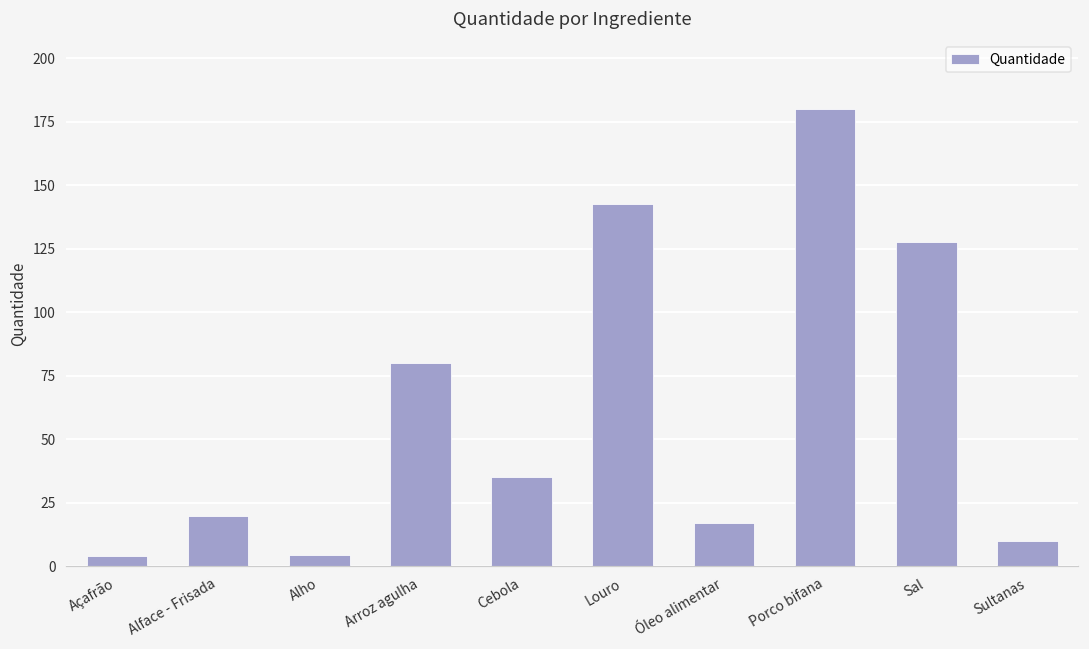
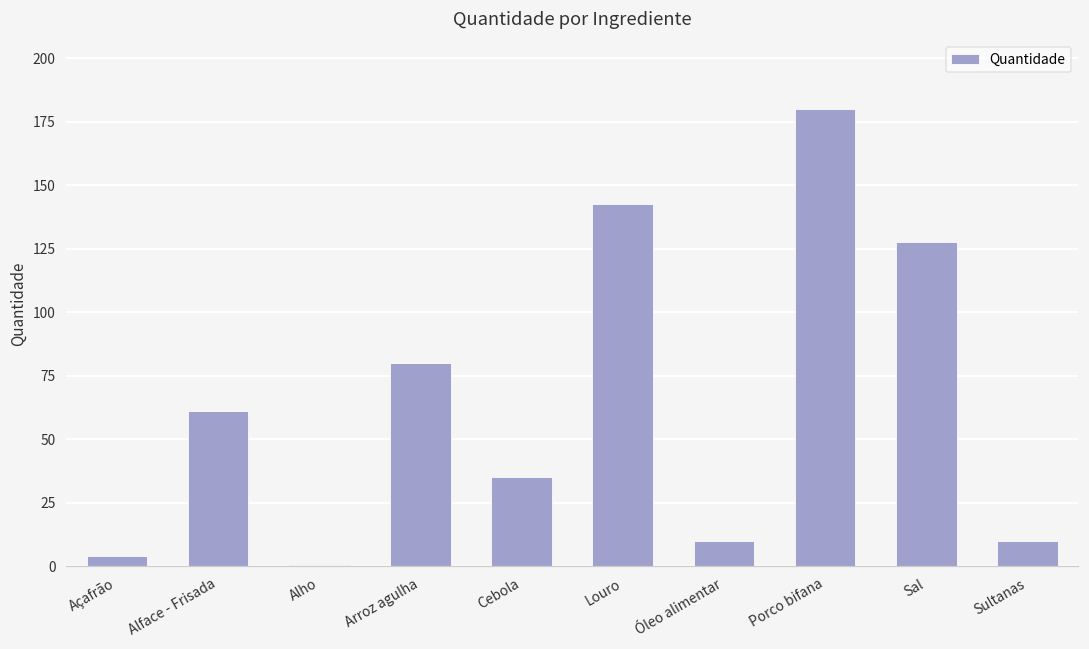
  {
    "Açafrão": 4,
-   "Alface - Frisada": 20,
-   "Alho": 4,
+   "Alface - Frisada": 61,
+   "Alho": 1,
    "Arroz agulha": 80,
    "Cebola": 35,
    "Louro": 143,
-   "Óleo alimentar": 17,
+   "Óleo alimentar": 10,
    "Porco bifana": 180,
    "Sal": 128,
    "Sultanas": 10
  }
